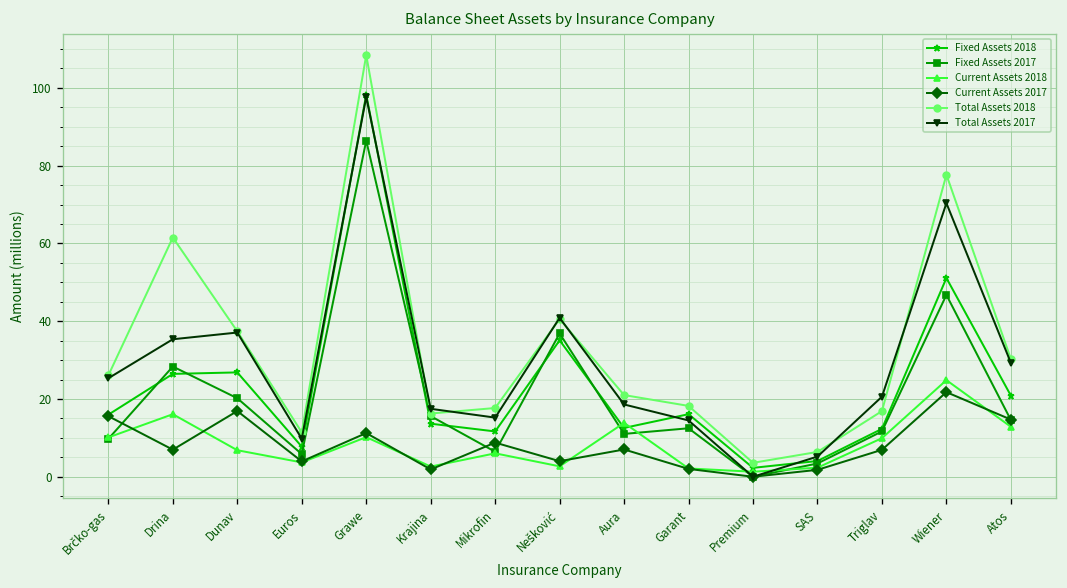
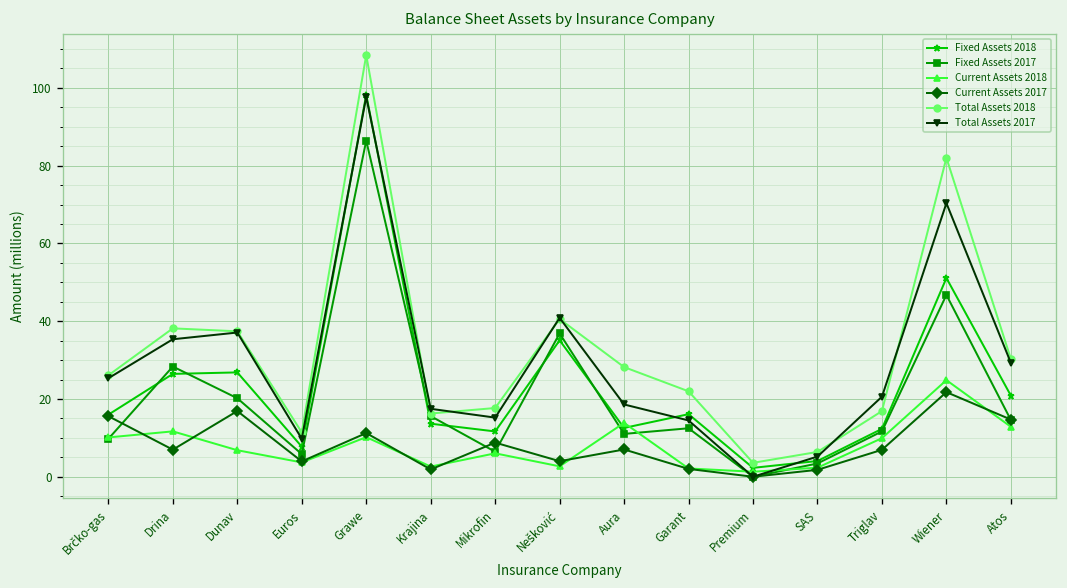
  {
    "Current Assets 2018": {
-     "Drina": 16,
+     "Drina": 12,
      "Dunav": 7,
      "Grawe": 10,
      "Nešković": 3,
      "Aura": 14,
      "Premium": 1,
      "Triglav": 10,
      "Wiener": 25,
      "Atos": 13
    },
    "Total Assets 2018": {
-     "Drina": 62,
+     "Drina": 38,
      "Euros": 11,
      "Grawe": 108,
      "Mikrofin": 18,
-     "Aura": 21,
-     "Garant": 18,
+     "Aura": 28,
+     "Garant": 22,
      "Premium": 4,
      "SAS": 6,
      "Triglav": 17,
-     "Wiener": 78,
+     "Wiener": 82,
      "Atos": 30
    }
  }
